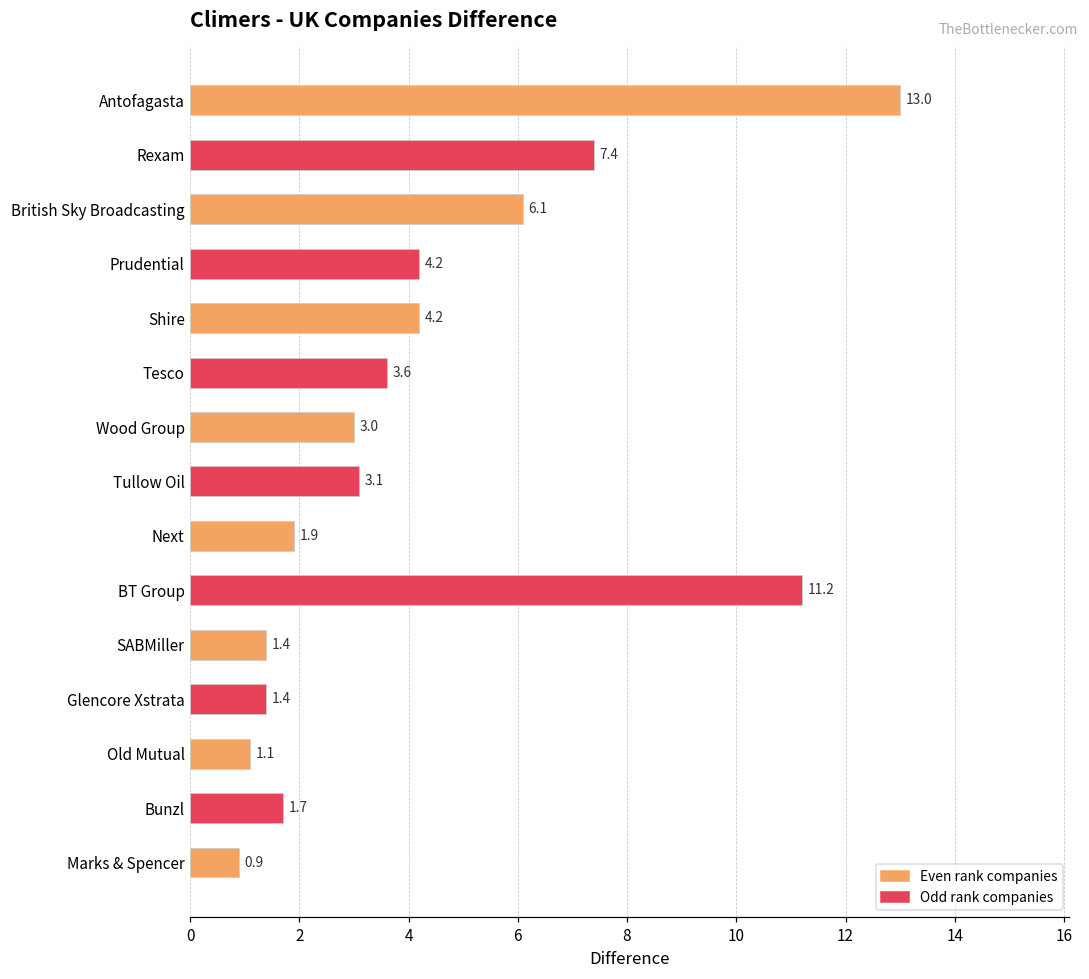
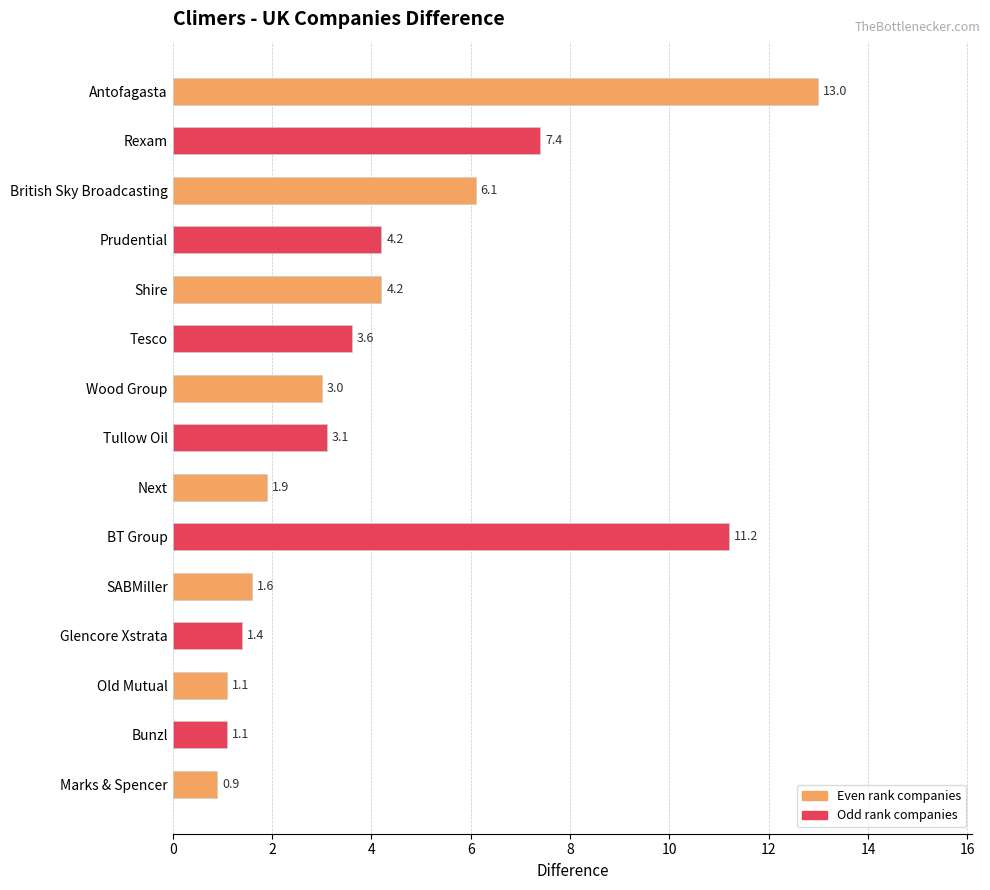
  {
    "Antofagasta": 13.0,
    "Rexam": 7.4,
    "British Sky Broadcasting": 6.1,
    "Prudential": 4.2,
    "Shire": 4.2,
    "Tesco": 3.6,
    "Wood Group": 3.0,
    "Tullow Oil": 3.1,
    "Next": 1.9,
    "BT Group": 11.2,
-   "SABMiller": 1.4,
+   "SABMiller": 1.6,
    "Glencore Xstrata": 1.4,
    "Old Mutual": 1.1,
-   "Bunzl": 1.7,
+   "Bunzl": 1.1,
    "Marks & Spencer": 0.9
  }
